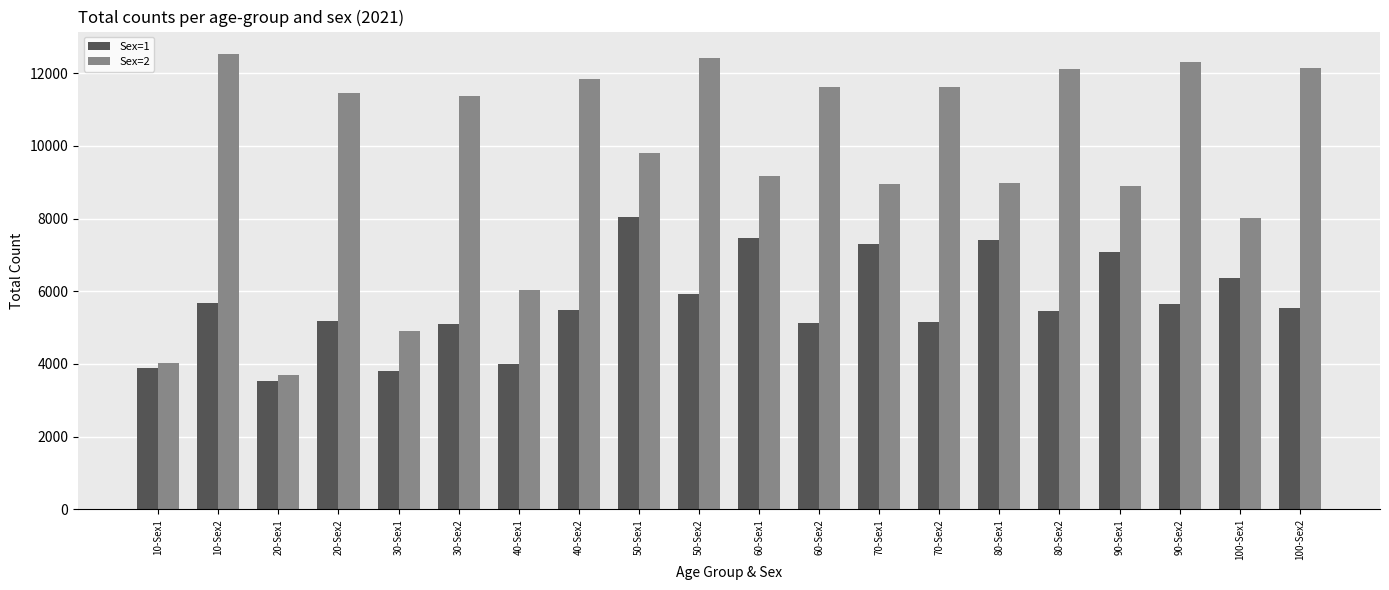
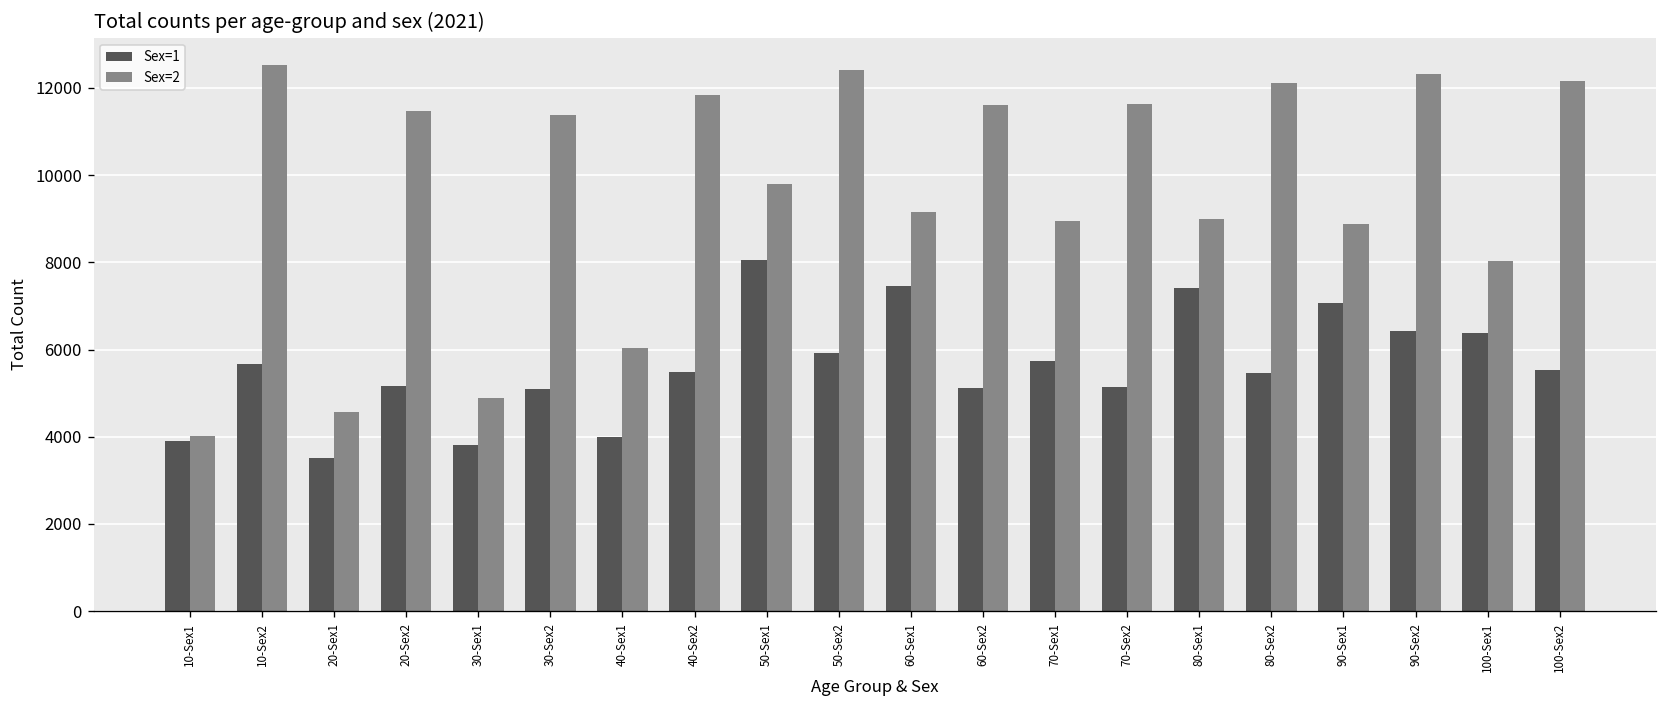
  {
    "Sex=1": {
      "10-Sex1": 3900,
      "10-Sex2": 5700,
      "20-Sex1": 3500,
      "20-Sex2": 5200,
      "30-Sex1": 3800,
      "30-Sex2": 5100,
      "40-Sex1": 4000,
      "40-Sex2": 5500,
      "50-Sex1": 8100,
      "50-Sex2": 5900,
      "60-Sex1": 7500,
      "60-Sex2": 5100,
-     "70-Sex1": 7300,
+     "70-Sex1": 5700,
      "70-Sex2": 5100,
      "80-Sex1": 7400,
      "80-Sex2": 5500,
      "90-Sex1": 7100,
-     "90-Sex2": 5600,
+     "90-Sex2": 6400,
      "100-Sex1": 6400,
      "100-Sex2": 5500
    },
    "Sex=2": {
      "10-Sex1": 4000,
      "10-Sex2": 12500,
-     "20-Sex1": 3700,
+     "20-Sex1": 4600,
      "20-Sex2": 11500,
      "30-Sex1": 4900,
      "30-Sex2": 11400,
      "40-Sex1": 6000,
      "40-Sex2": 11800,
      "50-Sex1": 9800,
      "50-Sex2": 12400,
      "60-Sex1": 9200,
      "60-Sex2": 11600,
      "70-Sex1": 8900,
      "70-Sex2": 11600,
      "80-Sex1": 9000,
      "80-Sex2": 12100,
      "90-Sex1": 8900,
      "90-Sex2": 12300,
      "100-Sex1": 8000,
      "100-Sex2": 12200
    }
  }
